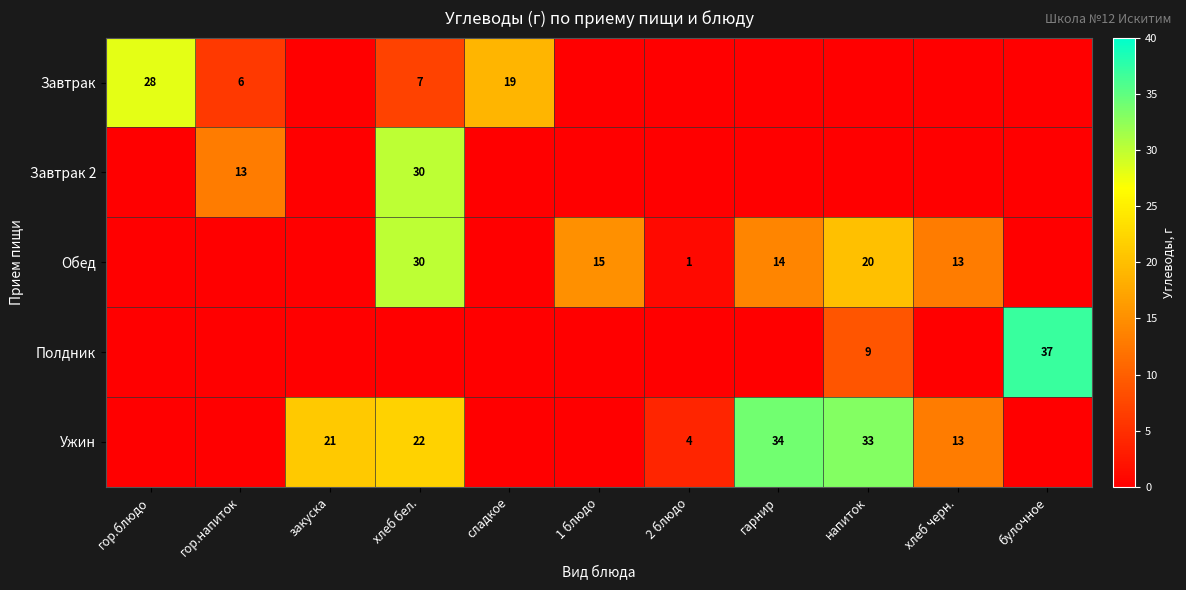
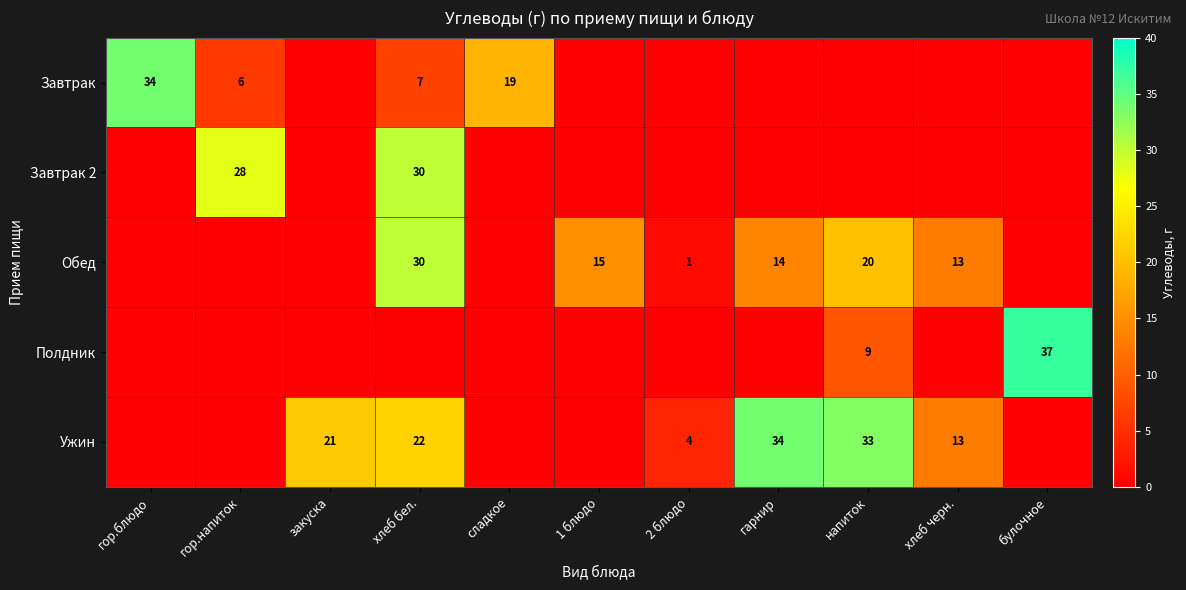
  {
    "Завтрак": {
-     "гор.блюдо": 28,
+     "гор.блюдо": 34,
      "гор.напиток": 6,
      "хлеб бел.": 7,
      "сладкое": 19
    },
    "Завтрак 2": {
-     "гор.напиток": 13,
+     "гор.напиток": 28,
      "хлеб бел.": 30
    },
    "Обед": {
      "хлеб бел.": 30,
      "1 блюдо": 15,
      "2 блюдо": 1,
      "гарнир": 14,
      "напиток": 20,
      "хлеб черн.": 13
    },
    "Полдник": {
      "напиток": 9,
      "булочное": 37
    },
    "Ужин": {
      "закуска": 21,
      "хлеб бел.": 22,
      "2 блюдо": 4,
      "гарнир": 34,
      "напиток": 33,
      "хлеб черн.": 13
    }
  }
